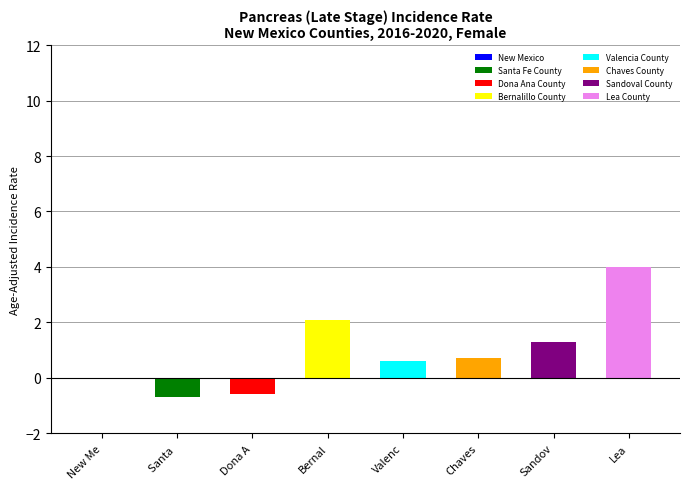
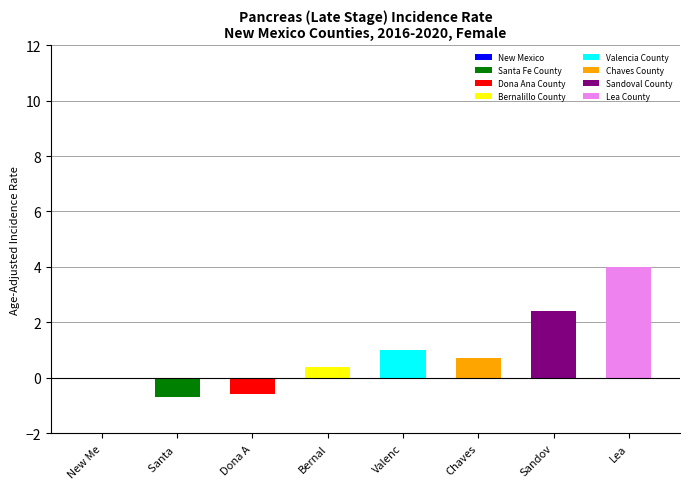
  {
    "New Me": 0.0,
    "Santa": -0.7,
    "Dona A": -0.6,
-   "Bernal": 2.1,
-   "Valenc": 0.6,
+   "Bernal": 0.4,
+   "Valenc": 1.0,
    "Chaves": 0.7,
-   "Sandov": 1.3,
+   "Sandov": 2.4,
    "Lea": 4.0
  }
